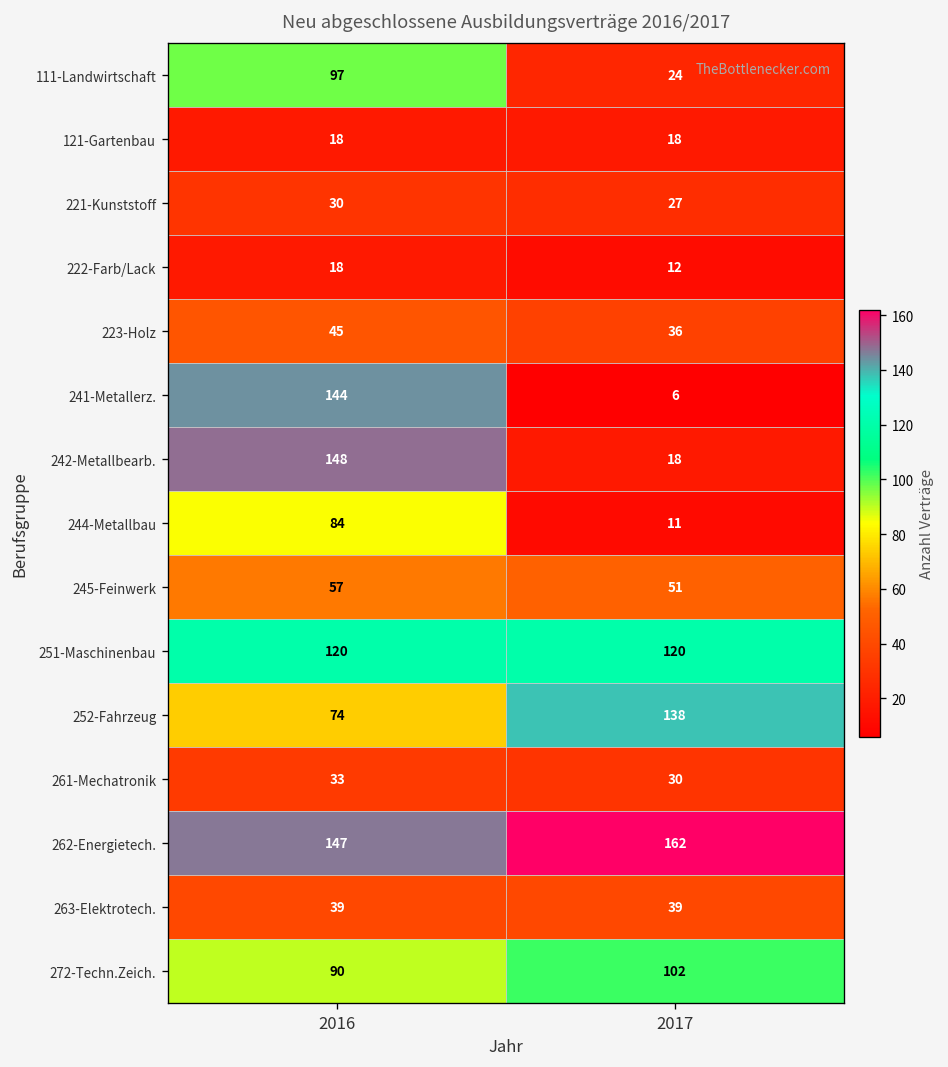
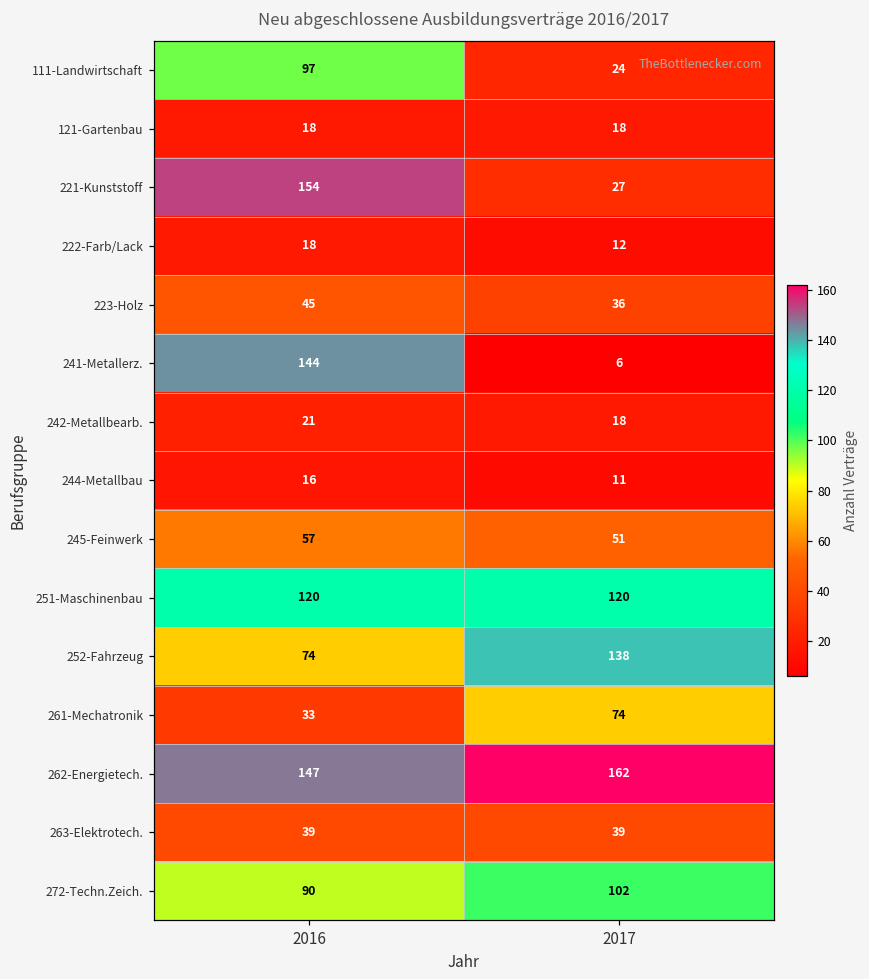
  {
    "111-Landwirtschaft": {
      "2016": 97
    },
    "121-Gartenbau": {
      "2016": 18,
      "2017": 18
    },
    "221-Kunststoff": {
-     "2016": 30,
+     "2016": 154,
      "2017": 27
    },
    "222-Farb/Lack": {
      "2016": 18,
      "2017": 12
    },
    "223-Holz": {
      "2016": 45,
      "2017": 36
    },
    "241-Metallerz.": {
      "2016": 144,
      "2017": 6
    },
    "242-Metallbearb.": {
-     "2016": 148,
+     "2016": 21,
      "2017": 18
    },
    "244-Metallbau": {
-     "2016": 84,
+     "2016": 16,
      "2017": 11
    },
    "245-Feinwerk": {
      "2016": 57,
      "2017": 51
    },
    "251-Maschinenbau": {
      "2016": 120,
      "2017": 120
    },
    "252-Fahrzeug": {
      "2016": 74,
      "2017": 138
    },
    "261-Mechatronik": {
      "2016": 33,
-     "2017": 30
+     "2017": 74
    },
    "262-Energietech.": {
      "2016": 147,
      "2017": 162
    },
    "263-Elektrotech.": {
      "2016": 39,
      "2017": 39
    },
    "272-Techn.Zeich.": {
      "2016": 90,
      "2017": 102
    }
  }
